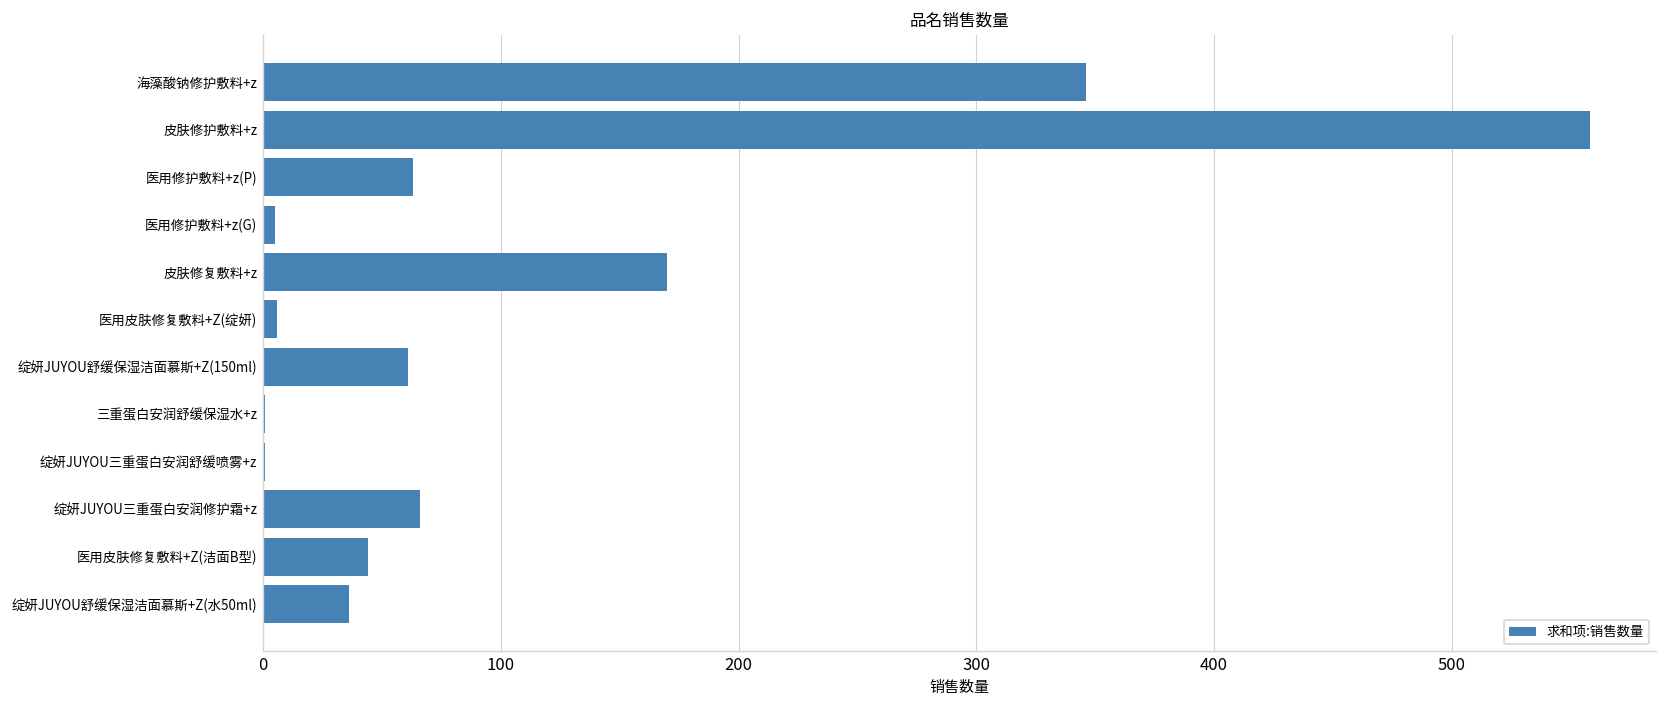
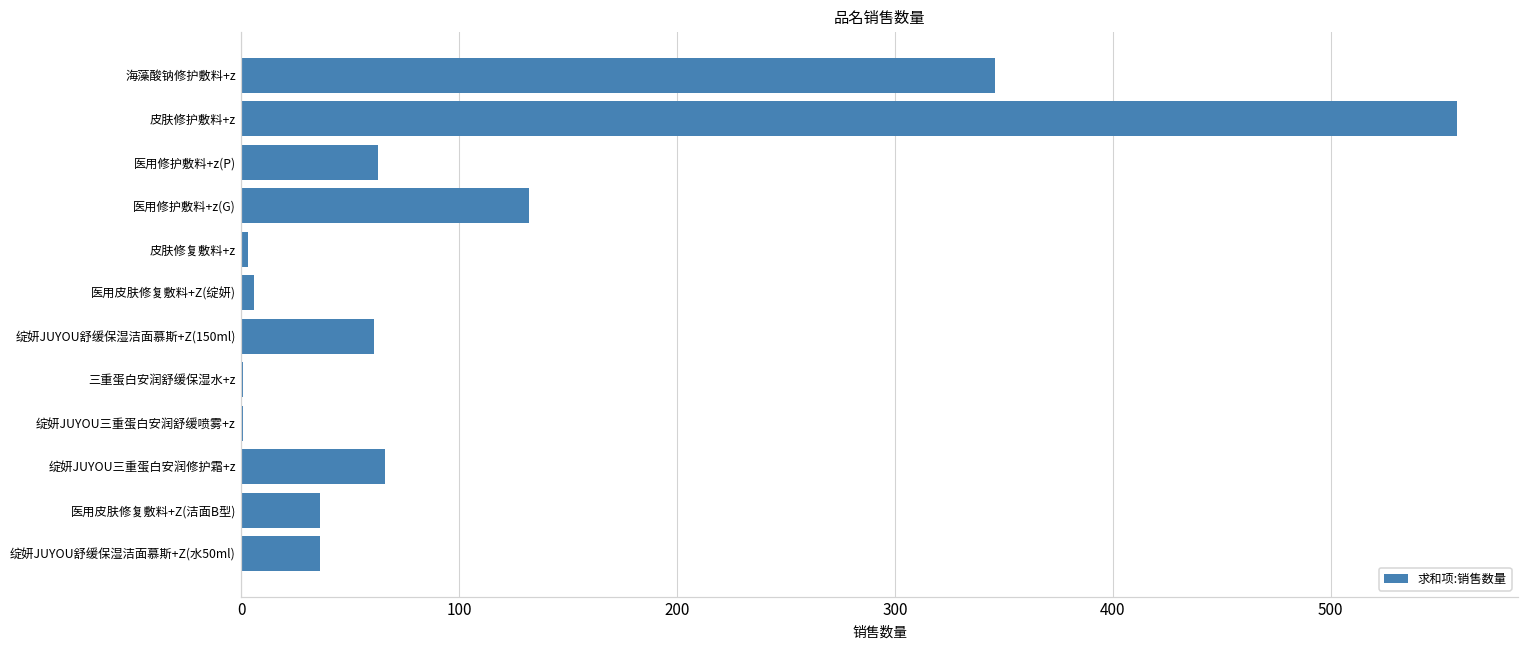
  {
    "海藻酸钠修护敷料+z": 346,
    "皮肤修护敷料+z": 558,
    "医用修护敷料+z(P)": 63,
-   "医用修护敷料+z(G)": 5,
-   "皮肤修复敷料+z": 170,
+   "医用修护敷料+z(G)": 132,
+   "皮肤修复敷料+z": 3,
    "医用皮肤修复敷料+Z(绽妍)": 6,
    "绽妍JUYOU舒缓保湿洁面慕斯+Z(150ml)": 61,
    "绽妍JUYOU三重蛋白安润修护霜+z": 66,
-   "医用皮肤修复敷料+Z(洁面B型)": 44,
+   "医用皮肤修复敷料+Z(洁面B型)": 36,
    "绽妍JUYOU舒缓保湿洁面慕斯+Z(水50ml)": 36
  }
